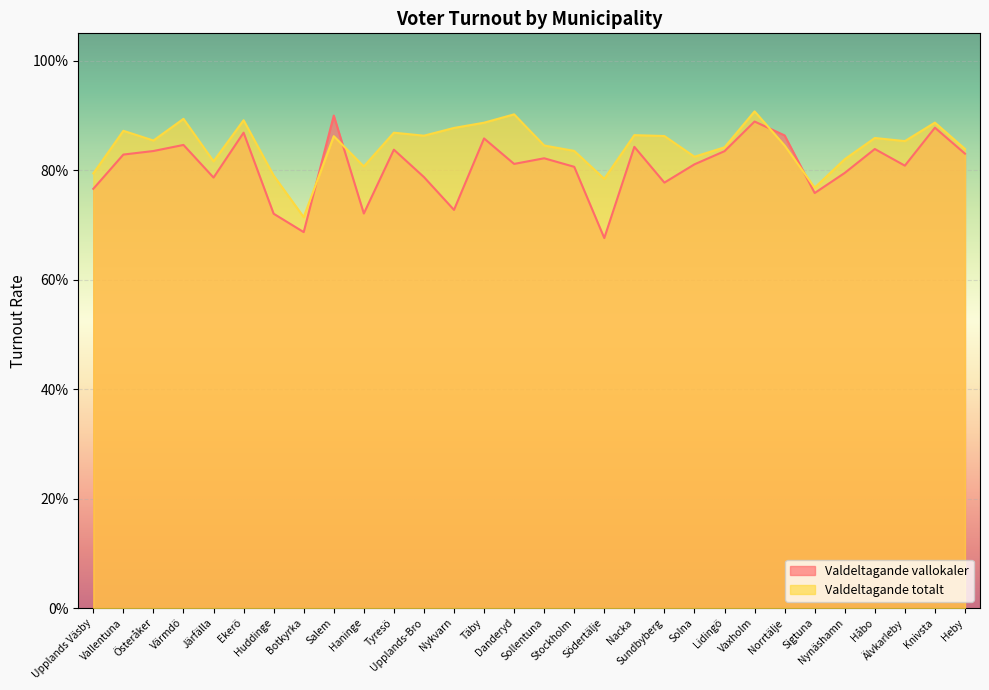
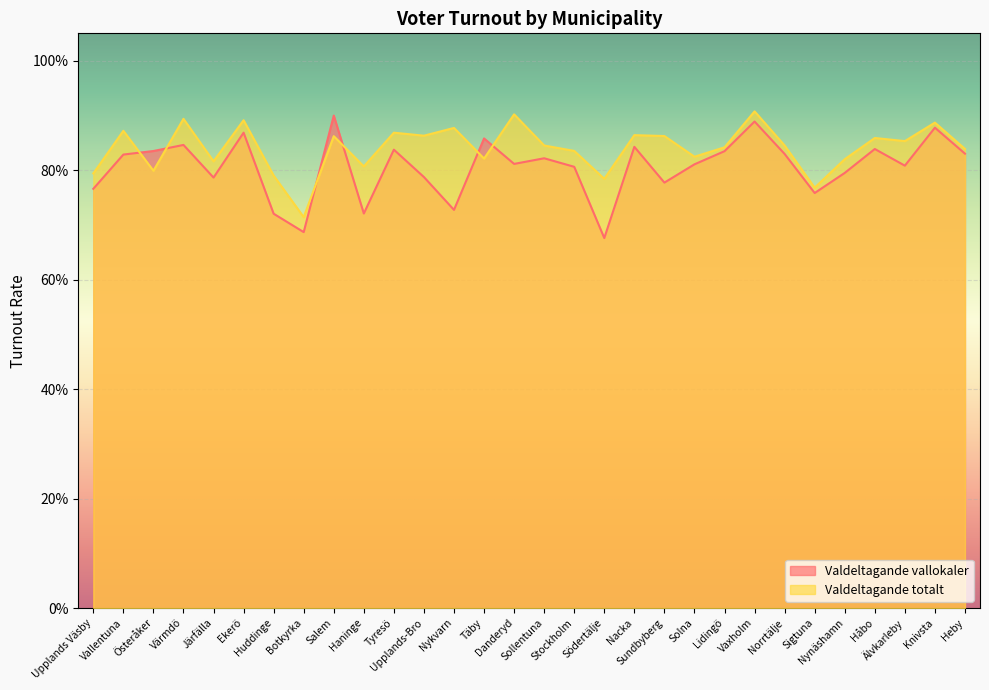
  {
    "Valdeltagande vallokaler": {
      "Upplands Väsby": "77%",
      "Vallentuna": "83%",
      "Österåker": "84%",
      "Värmdö": "85%",
      "Järfälla": "79%",
      "Ekerö": "87%",
      "Huddinge": "72%",
      "Botkyrka": "69%",
      "Salem": "90%",
      "Haninge": "72%",
      "Tyresö": "84%",
      "Upplands-Bro": "79%",
      "Nykvarn": "73%",
      "Täby": "86%",
      "Danderyd": "81%",
      "Sollentuna": "82%",
      "Stockholm": "81%",
      "Södertälje": "68%",
      "Nacka": "84%",
      "Sundbyberg": "78%",
      "Solna": "81%",
      "Lidingö": "83%",
      "Vaxholm": "89%",
-     "Norrtälje": "86%",
+     "Norrtälje": "83%",
      "Sigtuna": "76%",
      "Nynäshamn": "79%",
      "Håbo": "84%",
      "Älvkarleby": "81%",
      "Knivsta": "88%",
      "Heby": "83%"
    },
    "Valdeltagande totalt": {
      "Upplands Väsby": "79%",
      "Vallentuna": "87%",
-     "Österåker": "85%",
+     "Österåker": "80%",
      "Värmdö": "89%",
      "Järfälla": "82%",
      "Ekerö": "89%",
      "Huddinge": "79%",
      "Botkyrka": "71%",
      "Salem": "86%",
      "Haninge": "81%",
      "Tyresö": "87%",
      "Upplands-Bro": "86%",
      "Nykvarn": "88%",
-     "Täby": "89%",
+     "Täby": "82%",
      "Danderyd": "90%",
      "Sollentuna": "85%",
      "Stockholm": "84%",
      "Södertälje": "78%",
      "Nacka": "86%",
      "Sundbyberg": "86%",
      "Solna": "82%",
      "Lidingö": "84%",
      "Vaxholm": "91%",
      "Norrtälje": "85%",
      "Sigtuna": "77%",
      "Nynäshamn": "82%",
      "Håbo": "86%",
      "Älvkarleby": "85%",
      "Knivsta": "89%",
      "Heby": "84%"
    }
  }
